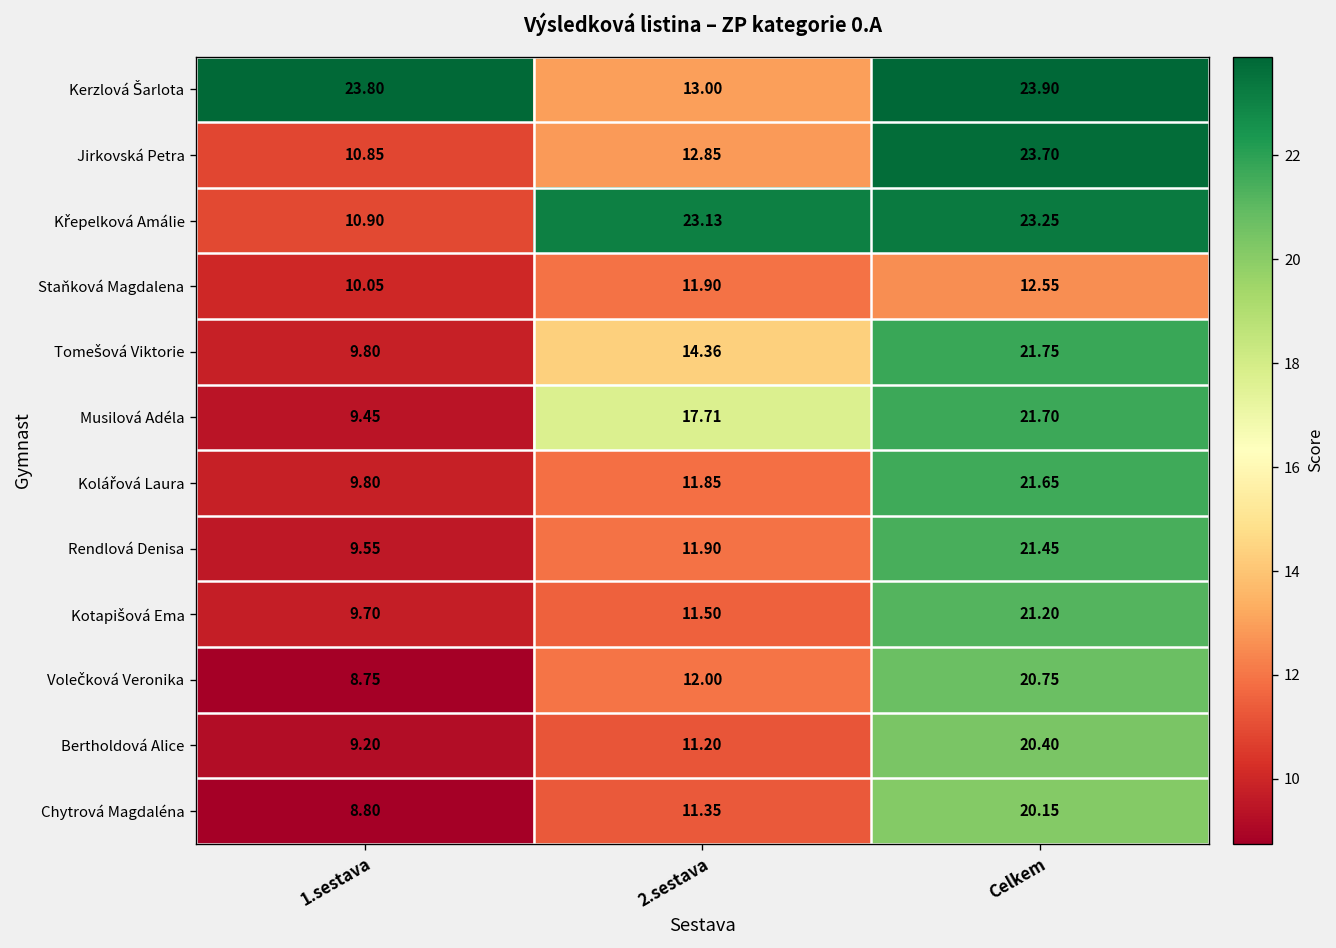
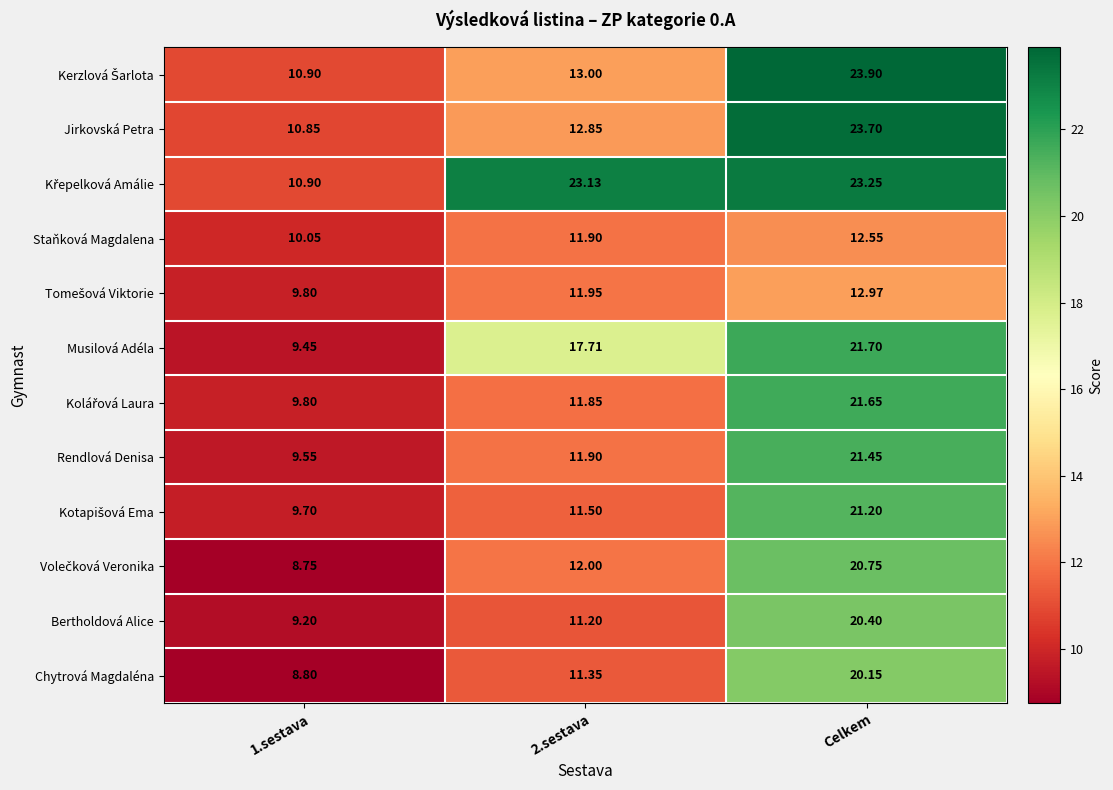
  {
    "Kerzlová Šarlota": {
-     "1.sestava": 23.80,
+     "1.sestava": 10.90,
      "2.sestava": 13.00,
      "Celkem": 23.90
    },
    "Jirkovská Petra": {
      "1.sestava": 10.85,
      "2.sestava": 12.85,
      "Celkem": 23.70
    },
    "Křepelková Amálie": {
      "1.sestava": 10.90,
      "2.sestava": 23.13,
      "Celkem": 23.25
    },
    "Staňková Magdalena": {
      "1.sestava": 10.05,
      "2.sestava": 11.90,
      "Celkem": 12.55
    },
    "Tomešová Viktorie": {
      "1.sestava": 9.80,
-     "2.sestava": 14.36,
-     "Celkem": 21.75
+     "2.sestava": 11.95,
+     "Celkem": 12.97
    },
    "Musilová Adéla": {
      "1.sestava": 9.45,
      "2.sestava": 17.71,
      "Celkem": 21.70
    },
    "Kolářová Laura": {
      "1.sestava": 9.80,
      "2.sestava": 11.85,
      "Celkem": 21.65
    },
    "Rendlová Denisa": {
      "1.sestava": 9.55,
      "2.sestava": 11.90,
      "Celkem": 21.45
    },
    "Kotapišová Ema": {
      "1.sestava": 9.70,
      "2.sestava": 11.50,
      "Celkem": 21.20
    },
    "Volečková Veronika": {
      "1.sestava": 8.75,
      "2.sestava": 12.00,
      "Celkem": 20.75
    },
    "Bertholdová Alice": {
      "1.sestava": 9.20,
      "2.sestava": 11.20,
      "Celkem": 20.40
    },
    "Chytrová Magdaléna": {
      "1.sestava": 8.80,
      "2.sestava": 11.35,
      "Celkem": 20.15
    }
  }
